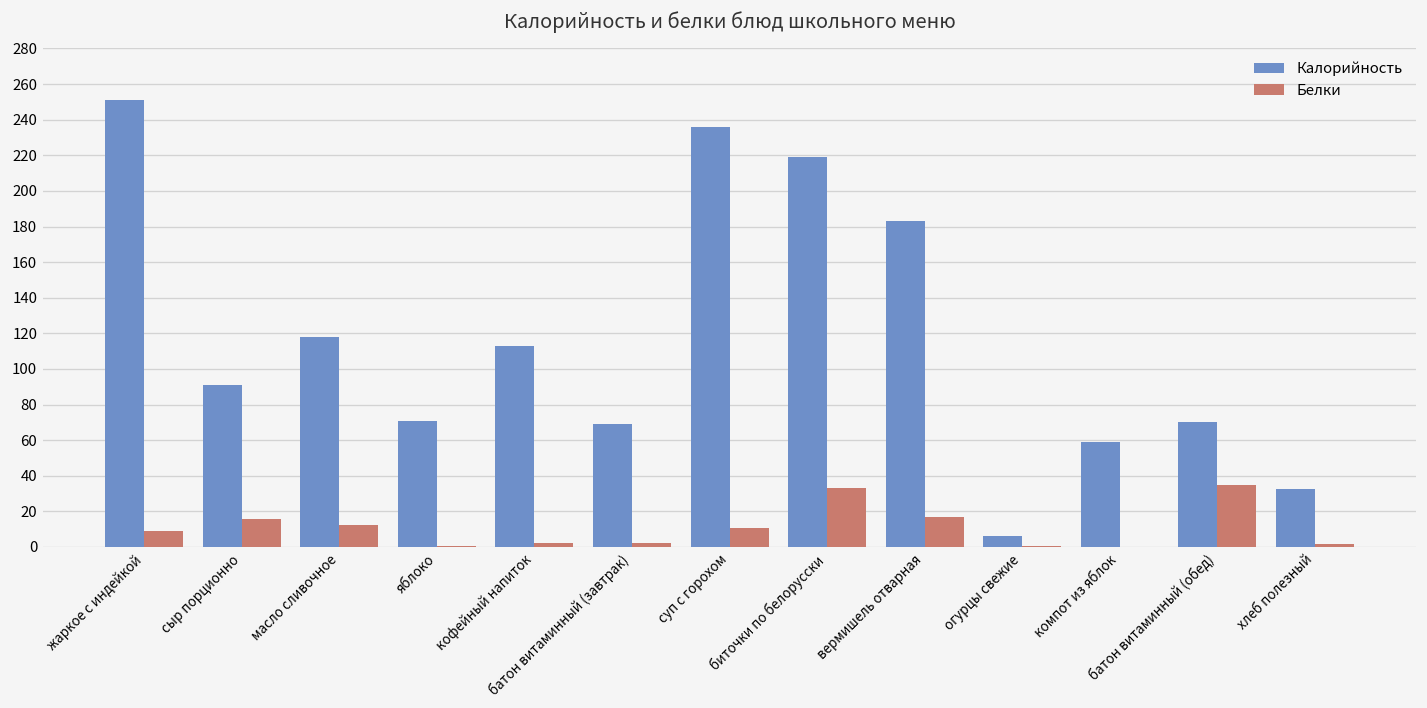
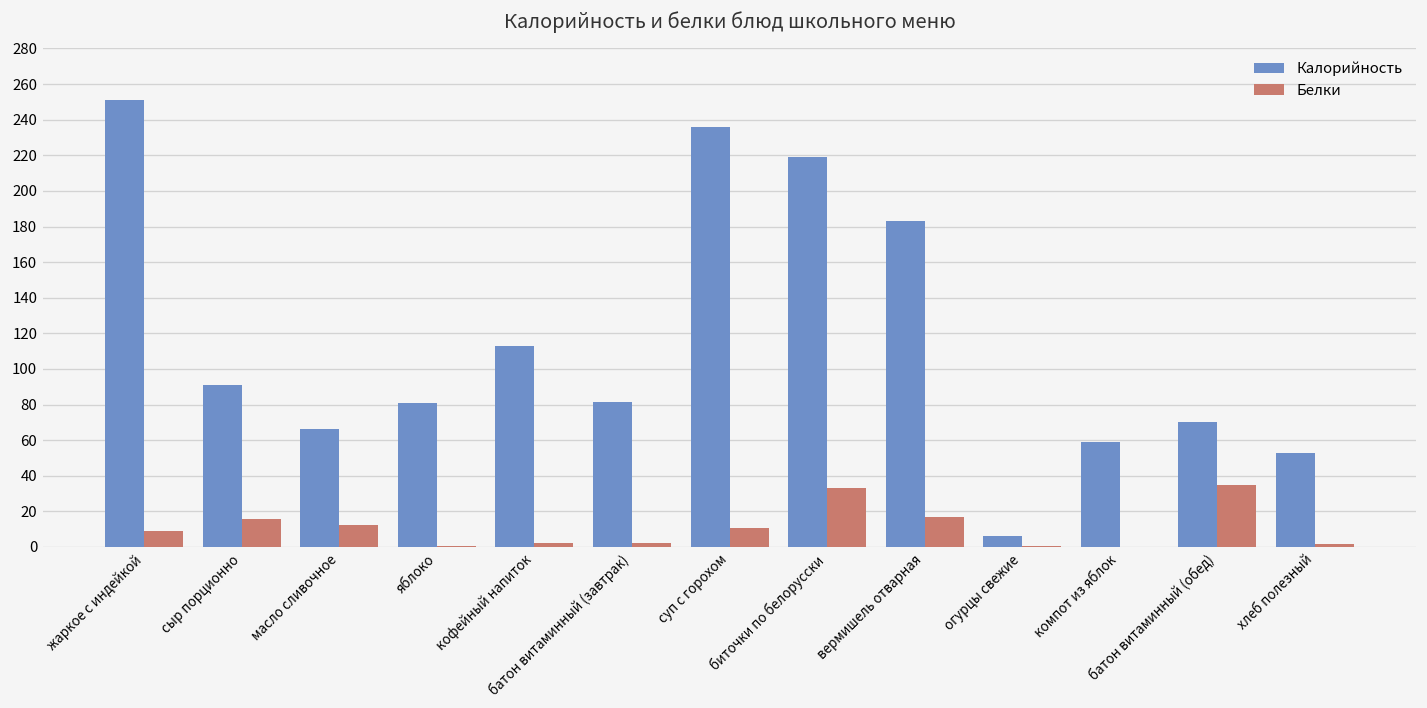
  {
    "Калорийность": {
      "жаркое с индейкой": 251,
      "сыр порционно": 91,
-     "масло сливочное": 118,
-     "яблоко": 71,
+     "масло сливочное": 66,
+     "яблоко": 81,
      "кофейный напиток": 113,
-     "батон витаминный (завтрак)": 69,
+     "батон витаминный (завтрак)": 81,
      "суп с горохом": 236,
      "биточки по белорусски": 219,
      "вермишель отварная": 183,
      "огурцы свежие": 6,
      "компот из яблок": 59,
      "батон витаминный (обед)": 70,
-     "хлеб полезный": 33
+     "хлеб полезный": 53
    },
    "Белки": {
      "жаркое с индейкой": 9,
      "сыр порционно": 16,
      "масло сливочное": 12,
      "кофейный напиток": 2,
      "батон витаминный (завтрак)": 2,
      "суп с горохом": 11,
      "биточки по белорусски": 33,
      "вермишель отварная": 17,
      "батон витаминный (обед)": 35,
      "хлеб полезный": 2
    }
  }
